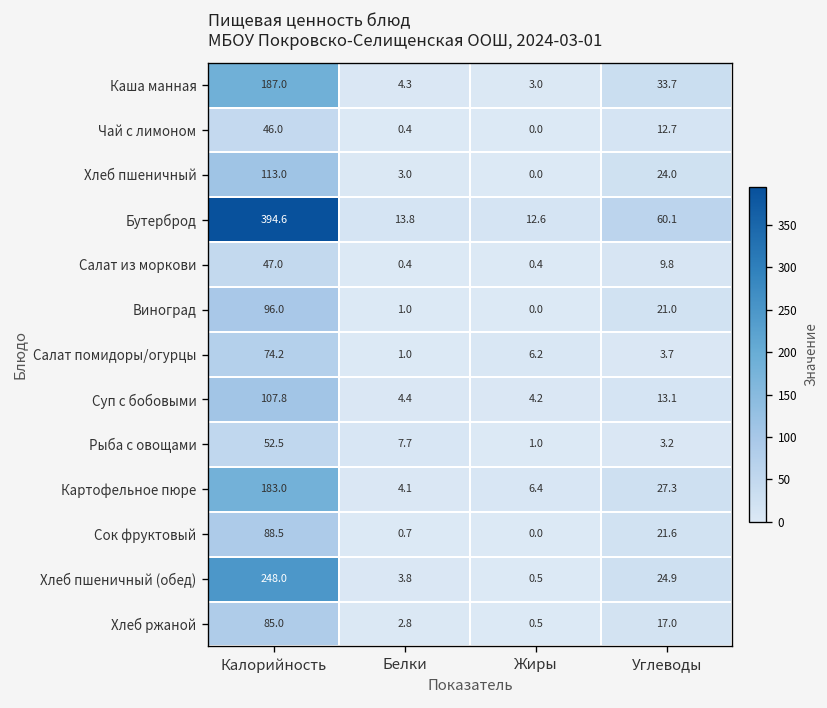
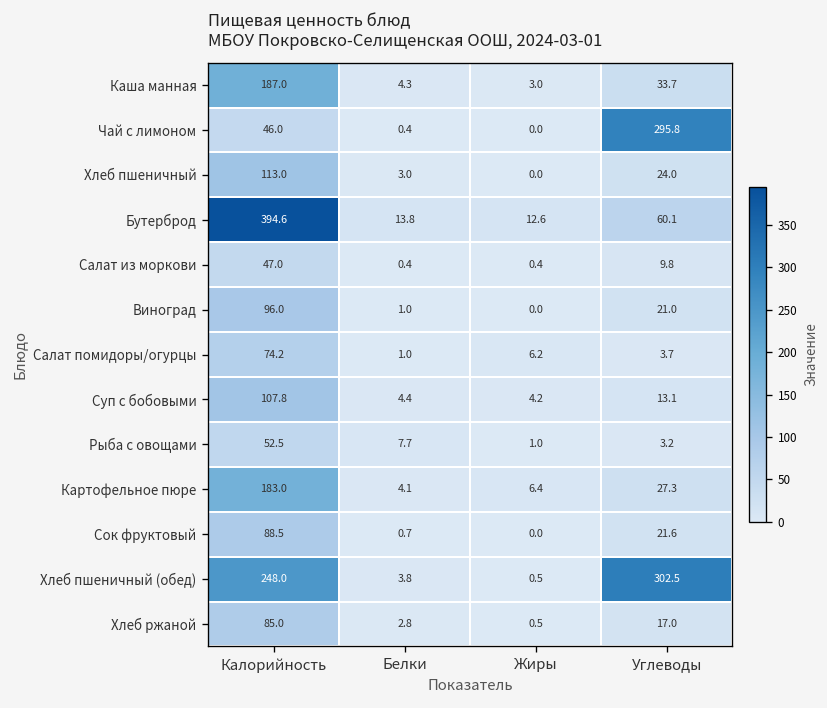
  {
    "Каша манная": {
      "Калорийность": 187.0,
      "Белки": 4.3,
      "Жиры": 3.0,
      "Углеводы": 33.7
    },
    "Чай с лимоном": {
      "Калорийность": 46.0,
      "Белки": 0.4,
      "Жиры": 0.0,
-     "Углеводы": 12.7
+     "Углеводы": 295.8
    },
    "Хлеб пшеничный": {
      "Калорийность": 113.0,
      "Белки": 3.0,
      "Жиры": 0.0,
      "Углеводы": 24.0
    },
    "Бутерброд": {
      "Калорийность": 394.6,
      "Белки": 13.8,
      "Жиры": 12.6,
      "Углеводы": 60.1
    },
    "Салат из моркови": {
      "Калорийность": 47.0,
      "Белки": 0.4,
      "Жиры": 0.4,
      "Углеводы": 9.8
    },
    "Виноград": {
      "Калорийность": 96.0,
      "Белки": 1.0,
      "Жиры": 0.0,
      "Углеводы": 21.0
    },
    "Салат помидоры/огурцы": {
      "Калорийность": 74.2,
      "Белки": 1.0,
      "Жиры": 6.2,
      "Углеводы": 3.7
    },
    "Суп с бобовыми": {
      "Калорийность": 107.8,
      "Белки": 4.4,
      "Жиры": 4.2,
      "Углеводы": 13.1
    },
    "Рыба с овощами": {
      "Калорийность": 52.5,
      "Белки": 7.7,
      "Жиры": 1.0,
      "Углеводы": 3.2
    },
    "Картофельное пюре": {
      "Калорийность": 183.0,
      "Белки": 4.1,
      "Жиры": 6.4,
      "Углеводы": 27.3
    },
    "Сок фруктовый": {
      "Калорийность": 88.5,
      "Белки": 0.7,
      "Жиры": 0.0,
      "Углеводы": 21.6
    },
    "Хлеб пшеничный (обед)": {
      "Калорийность": 248.0,
      "Белки": 3.8,
      "Жиры": 0.5,
-     "Углеводы": 24.9
+     "Углеводы": 302.5
    },
    "Хлеб ржаной": {
      "Калорийность": 85.0,
      "Белки": 2.8,
      "Жиры": 0.5,
      "Углеводы": 17.0
    }
  }
